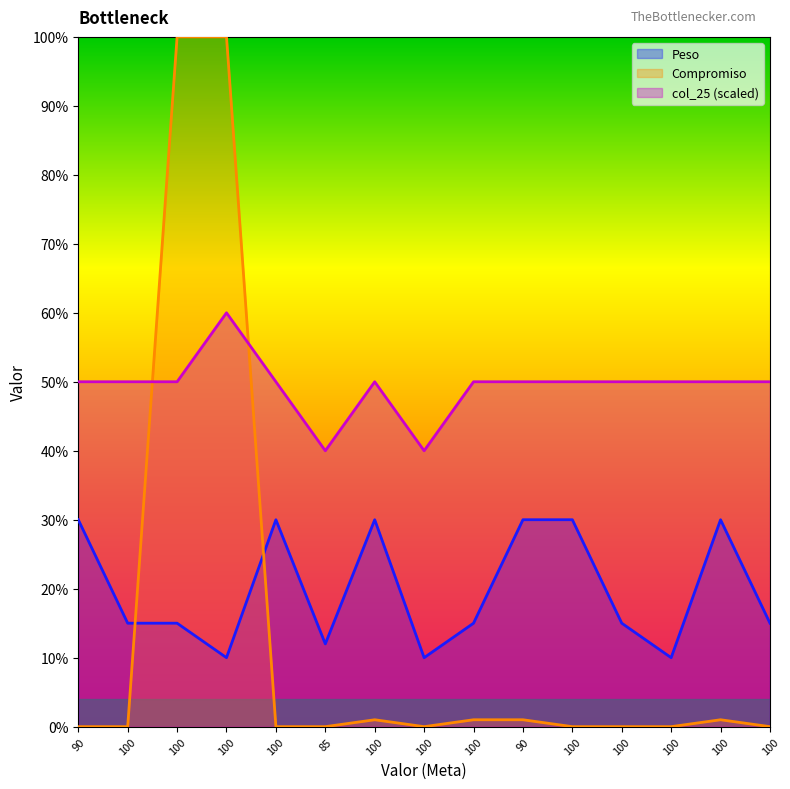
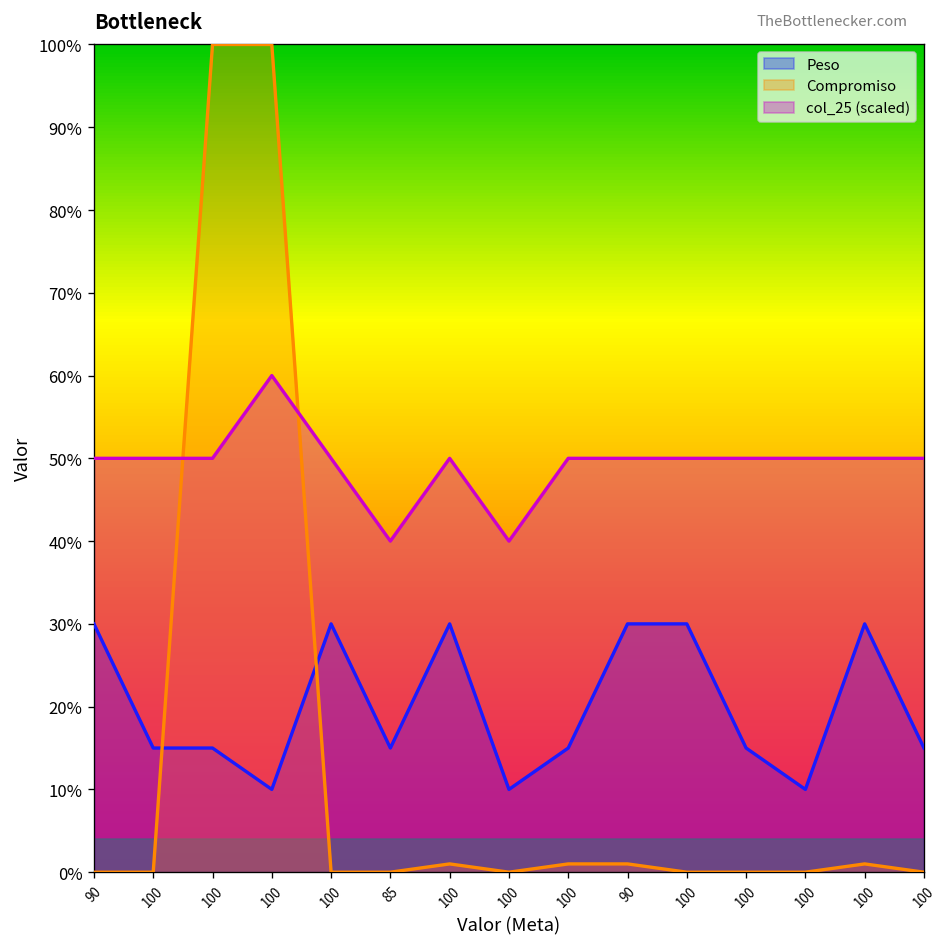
  {
    "Peso": {
-     "85": "12%"
+     "85": "15%"
    },
    "col_25 (scaled)": {
      "85": "40%"
    }
  }
